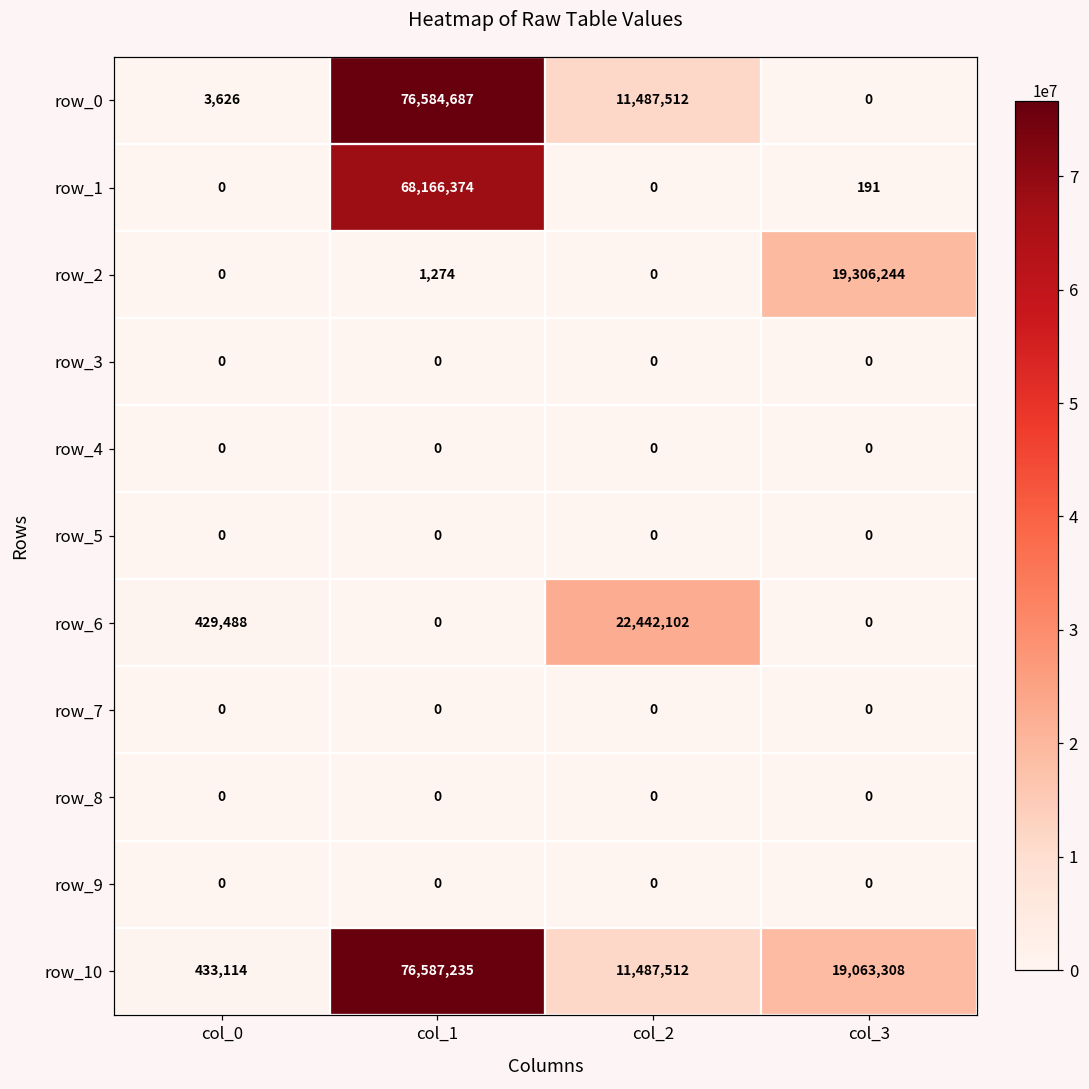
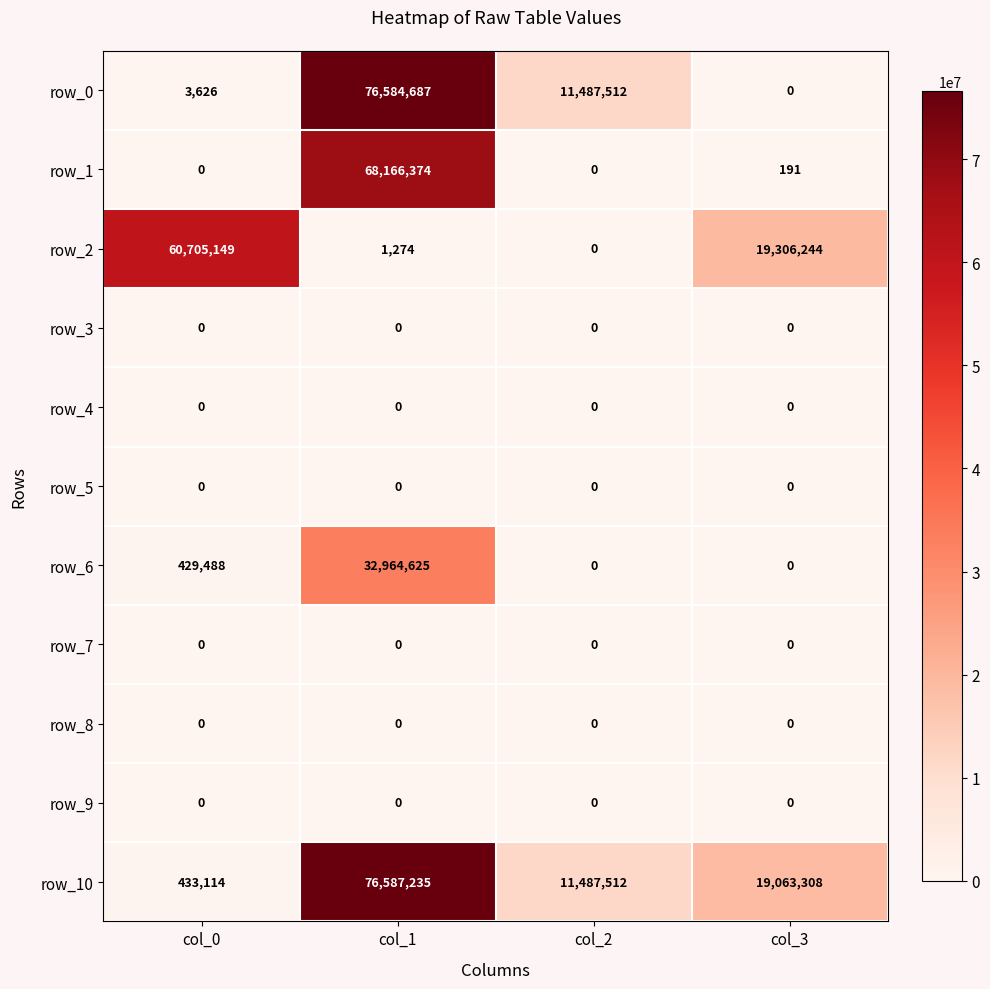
  {
    "row_0": {
      "col_0": "3,626",
      "col_1": "76,584,687",
      "col_2": "11,487,512",
      "col_3": "0"
    },
    "row_1": {
      "col_0": "0",
      "col_1": "68,166,374",
      "col_2": "0",
      "col_3": "191"
    },
    "row_2": {
-     "col_0": "0",
+     "col_0": "60,705,149",
      "col_1": "1,274",
      "col_2": "0",
      "col_3": "19,306,244"
    },
    "row_3": {
      "col_0": "0",
      "col_1": "0",
      "col_2": "0",
      "col_3": "0"
    },
    "row_4": {
      "col_0": "0",
      "col_1": "0",
      "col_2": "0",
      "col_3": "0"
    },
    "row_5": {
      "col_0": "0",
      "col_1": "0",
      "col_2": "0",
      "col_3": "0"
    },
    "row_6": {
      "col_0": "429,488",
-     "col_1": "0",
-     "col_2": "22,442,102",
+     "col_1": "32,964,625",
+     "col_2": "0",
      "col_3": "0"
    },
    "row_7": {
      "col_0": "0",
      "col_1": "0",
      "col_2": "0",
      "col_3": "0"
    },
    "row_8": {
      "col_0": "0",
      "col_1": "0",
      "col_2": "0",
      "col_3": "0"
    },
    "row_9": {
      "col_0": "0",
      "col_1": "0",
      "col_2": "0",
      "col_3": "0"
    },
    "row_10": {
      "col_0": "433,114",
      "col_1": "76,587,235",
      "col_2": "11,487,512",
      "col_3": "19,063,308"
    }
  }
